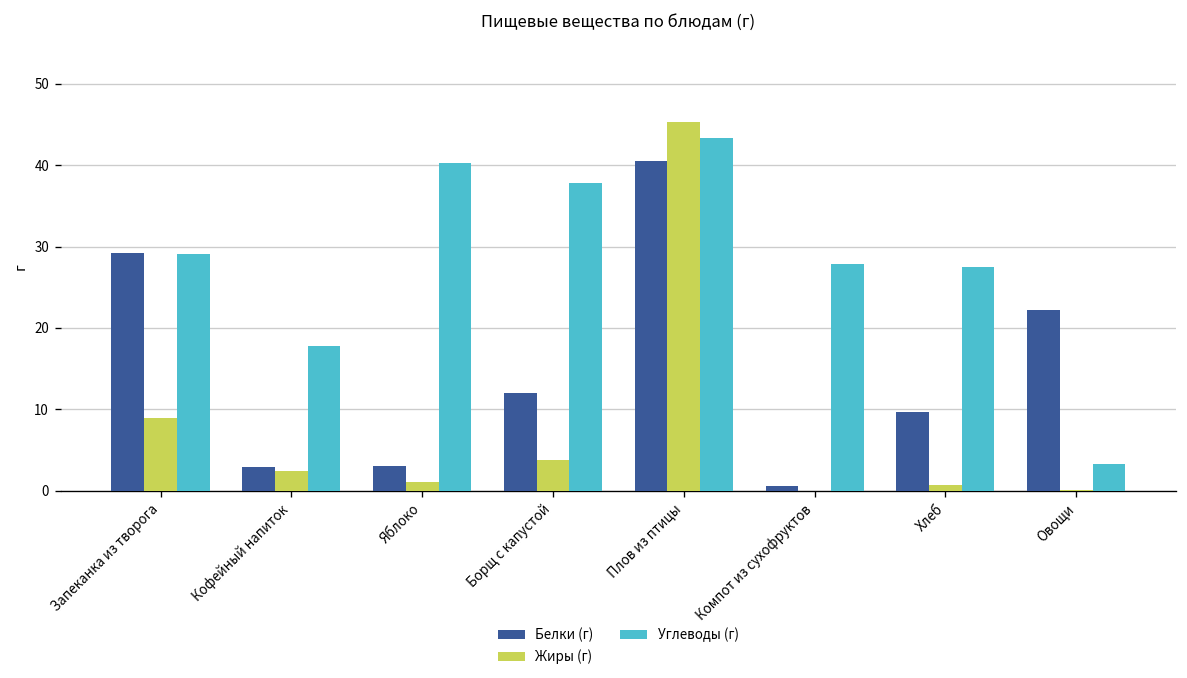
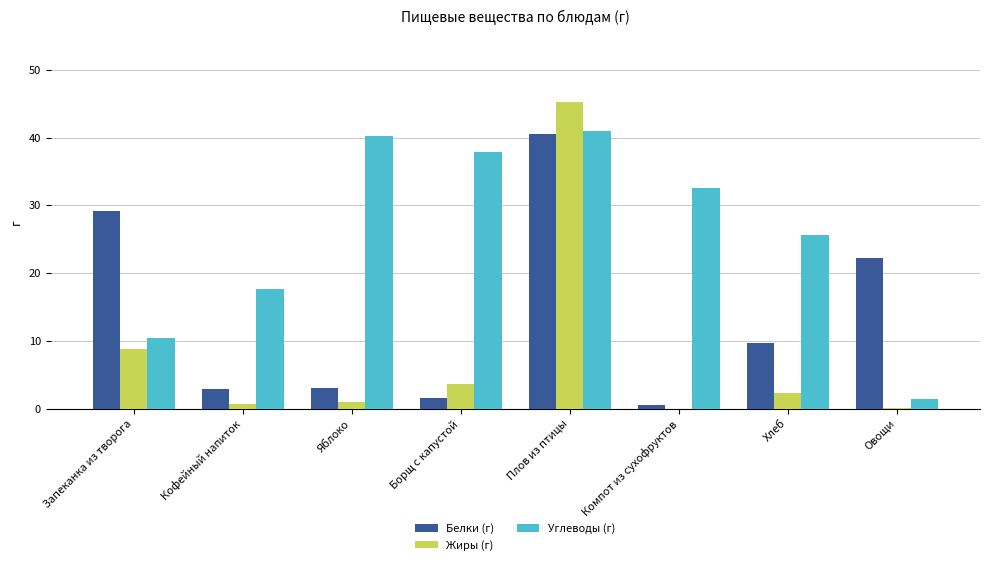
  {
    "Белки (г)": {
      "Запеканка из творога": 29,
      "Кофейный напиток": 3,
      "Яблоко": 3,
-     "Борщ с капустой": 12,
+     "Борщ с капустой": 2,
      "Плов из птицы": 41,
      "Компот из сухофруктов": 1,
      "Хлеб": 10,
      "Овощи": 22
    },
    "Жиры (г)": {
      "Запеканка из творога": 9,
-     "Кофейный напиток": 2,
+     "Кофейный напиток": 1,
      "Яблоко": 1,
      "Борщ с капустой": 4,
      "Плов из птицы": 45,
      "Компот из сухофруктов": 0,
-     "Хлеб": 1
+     "Хлеб": 2
    },
    "Углеводы (г)": {
-     "Запеканка из творога": 29,
+     "Запеканка из творога": 10,
      "Кофейный напиток": 18,
      "Яблоко": 40,
      "Борщ с капустой": 38,
-     "Плов из птицы": 43,
-     "Компот из сухофруктов": 28,
-     "Хлеб": 28,
-     "Овощи": 3
+     "Плов из птицы": 41,
+     "Компот из сухофруктов": 33,
+     "Хлеб": 26,
+     "Овощи": 1
    }
  }
